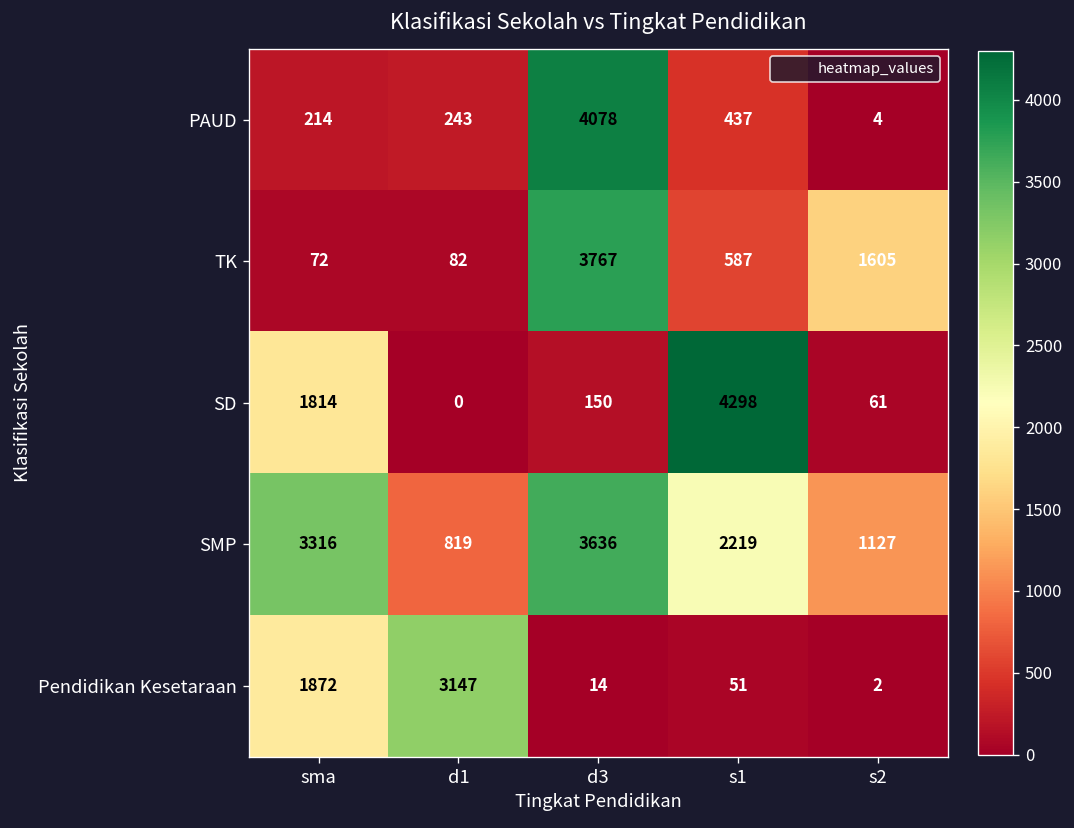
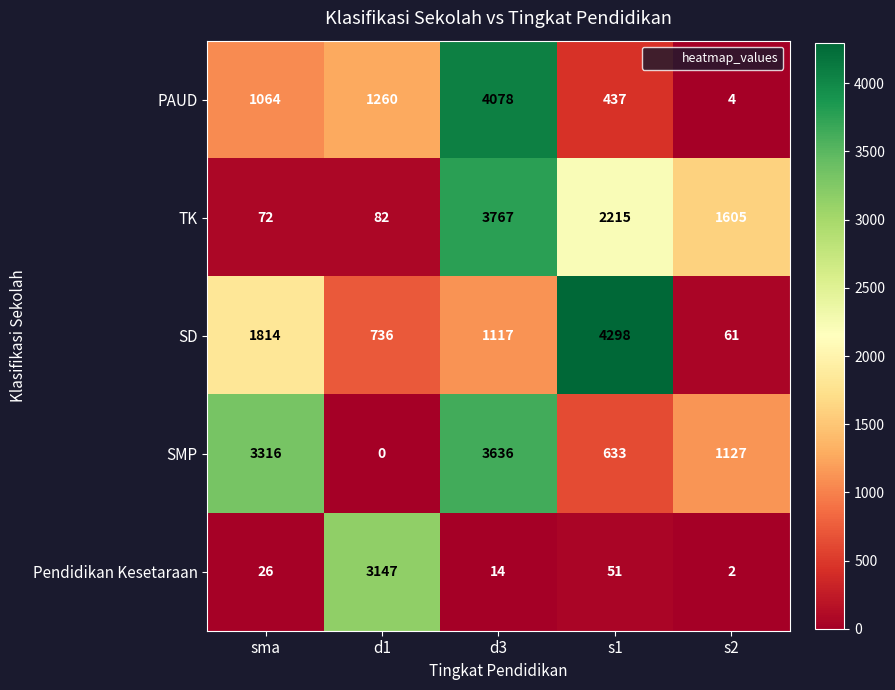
  {
    "PAUD": {
-     "sma": 214,
-     "d1": 243,
+     "sma": 1064,
+     "d1": 1260,
      "d3": 4078,
      "s1": 437,
      "s2": 4
    },
    "TK": {
      "sma": 72,
      "d1": 82,
      "d3": 3767,
-     "s1": 587,
+     "s1": 2215,
      "s2": 1605
    },
    "SD": {
      "sma": 1814,
-     "d1": 0,
-     "d3": 150,
+     "d1": 736,
+     "d3": 1117,
      "s1": 4298,
      "s2": 61
    },
    "SMP": {
      "sma": 3316,
-     "d1": 819,
+     "d1": 0,
      "d3": 3636,
-     "s1": 2219,
+     "s1": 633,
      "s2": 1127
    },
    "Pendidikan Kesetaraan": {
-     "sma": 1872,
+     "sma": 26,
      "d1": 3147,
      "d3": 14,
      "s1": 51,
      "s2": 2
    }
  }
